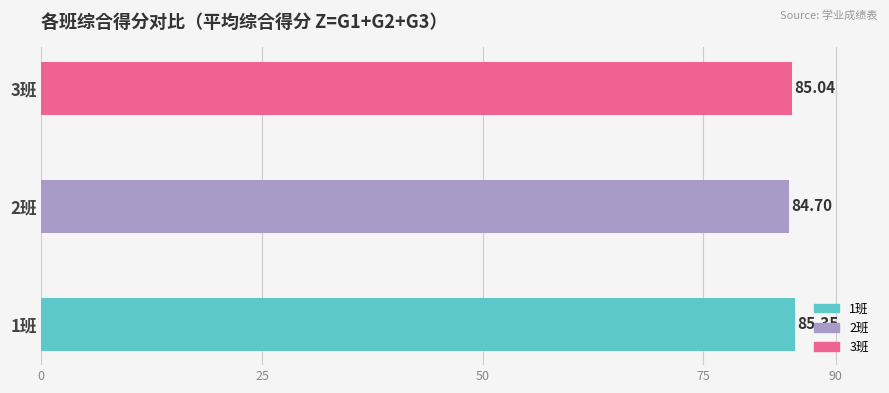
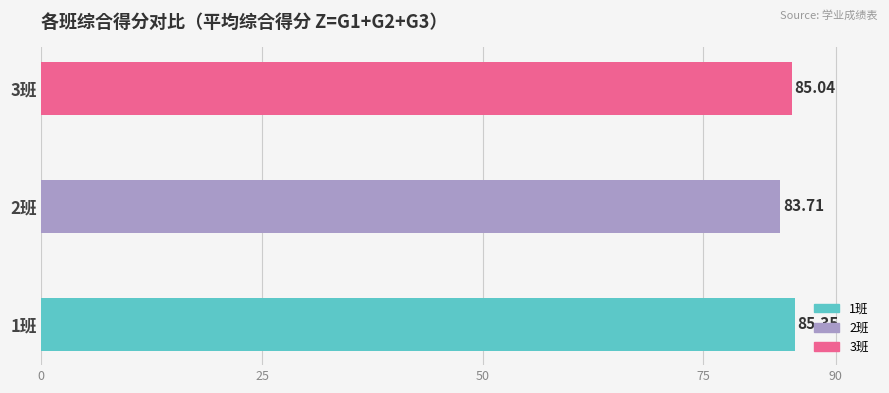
  {
    "3班": 85.04,
-   "2班": 84.70,
+   "2班": 83.71,
    "1班": 85.35
  }
